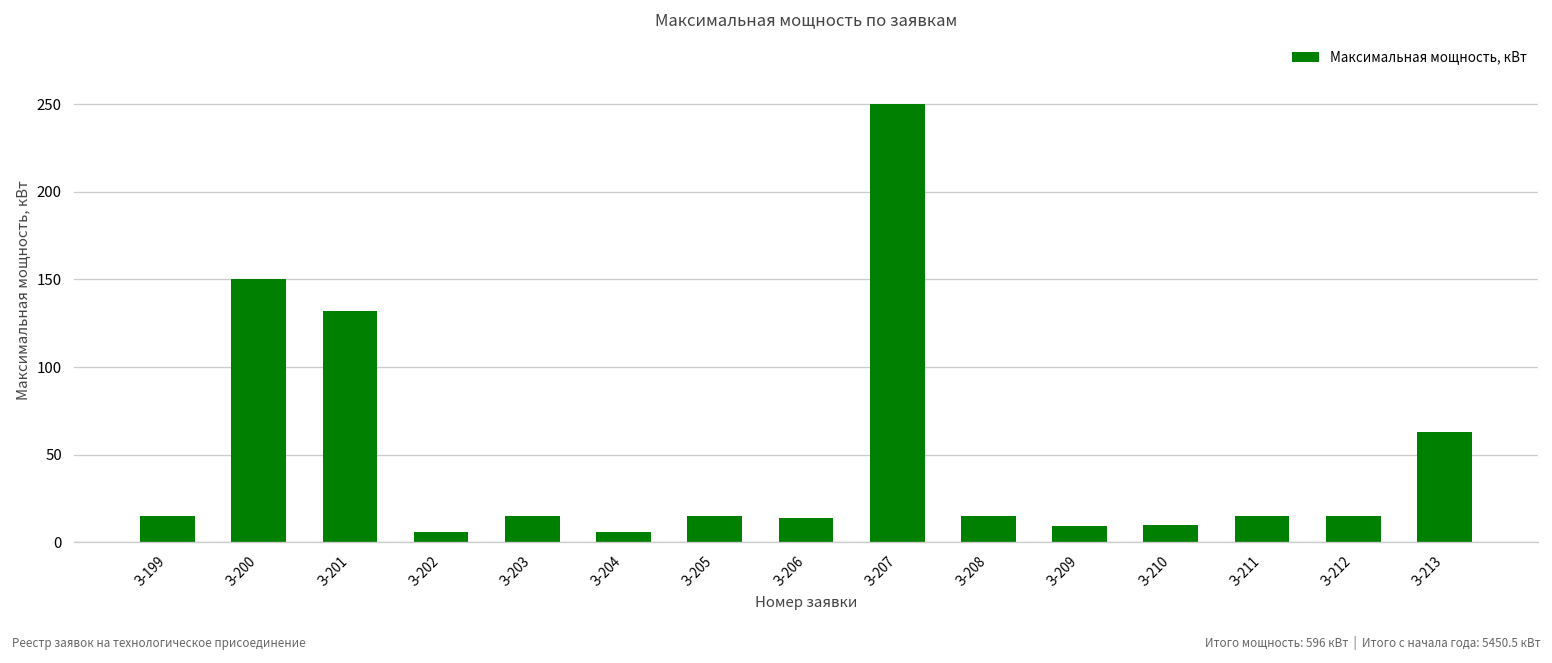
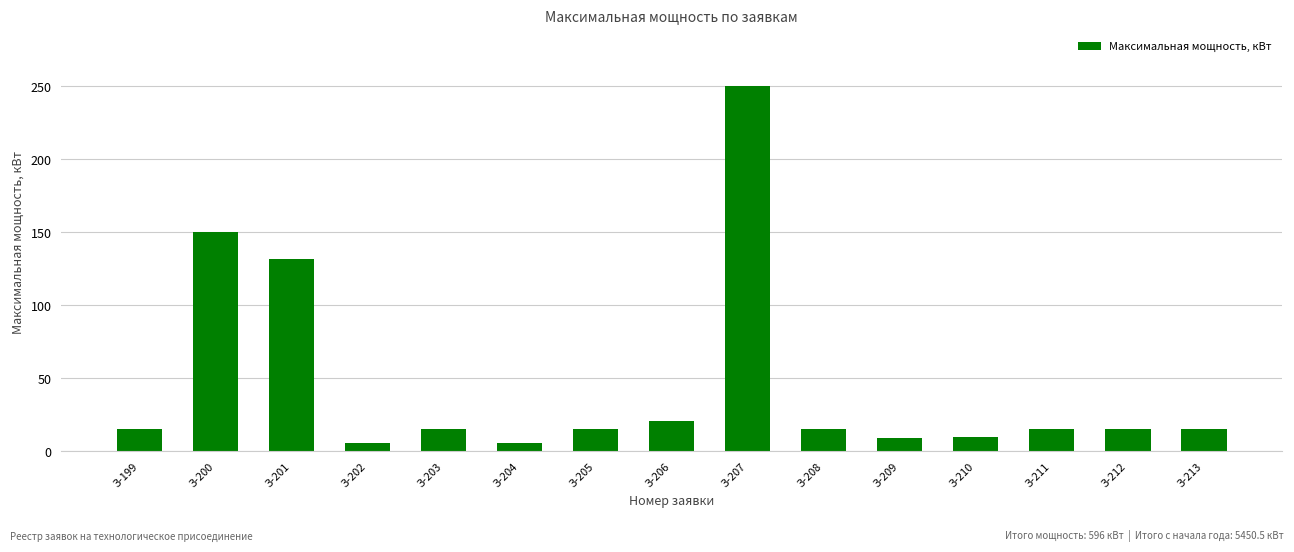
  {
    "З-199": 15,
    "З-200": 150,
    "З-201": 132,
    "З-202": 6,
    "З-203": 15,
    "З-204": 6,
    "З-205": 15,
-   "З-206": 14,
+   "З-206": 21,
    "З-207": 250,
    "З-208": 15,
    "З-209": 9,
    "З-210": 10,
    "З-211": 15,
    "З-212": 15,
-   "З-213": 63
+   "З-213": 15
  }
